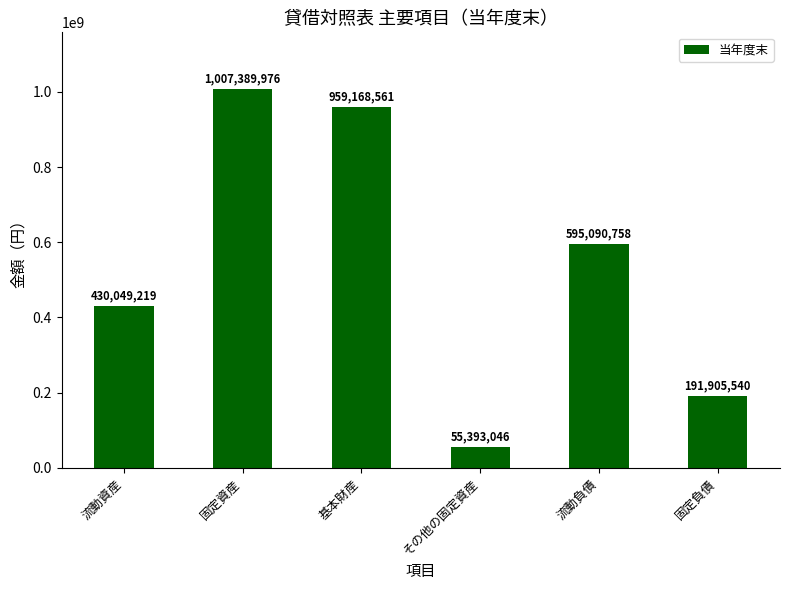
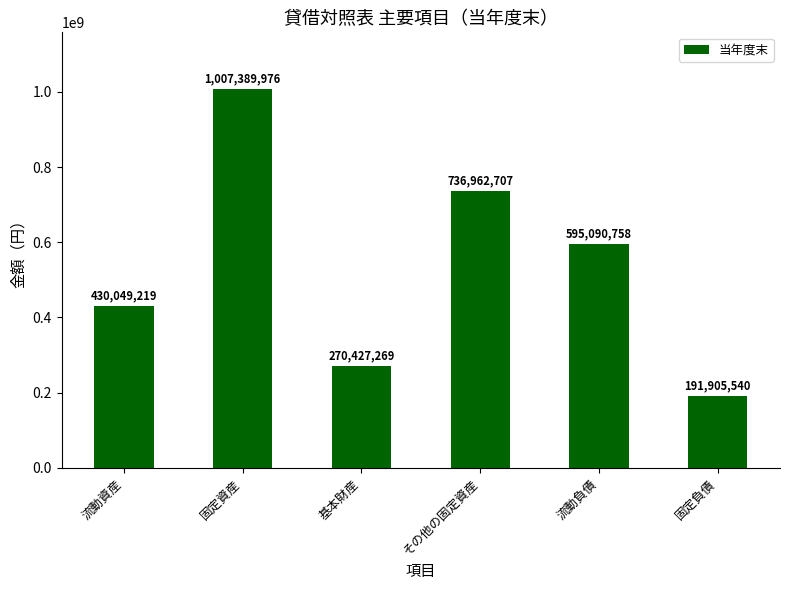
  {
    "流動資産": "430,049,219",
    "固定資産": "1,007,389,976",
-   "基本財産": "959,168,561",
-   "その他の固定資産": "55,393,046",
+   "基本財産": "270,427,269",
+   "その他の固定資産": "736,962,707",
    "流動負債": "595,090,758",
    "固定負債": "191,905,540"
  }
